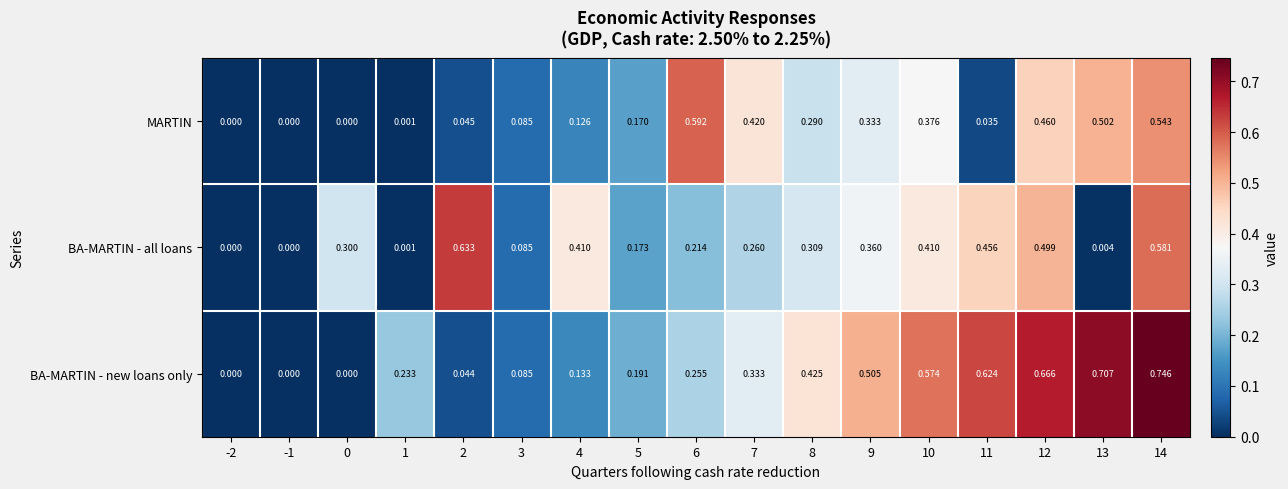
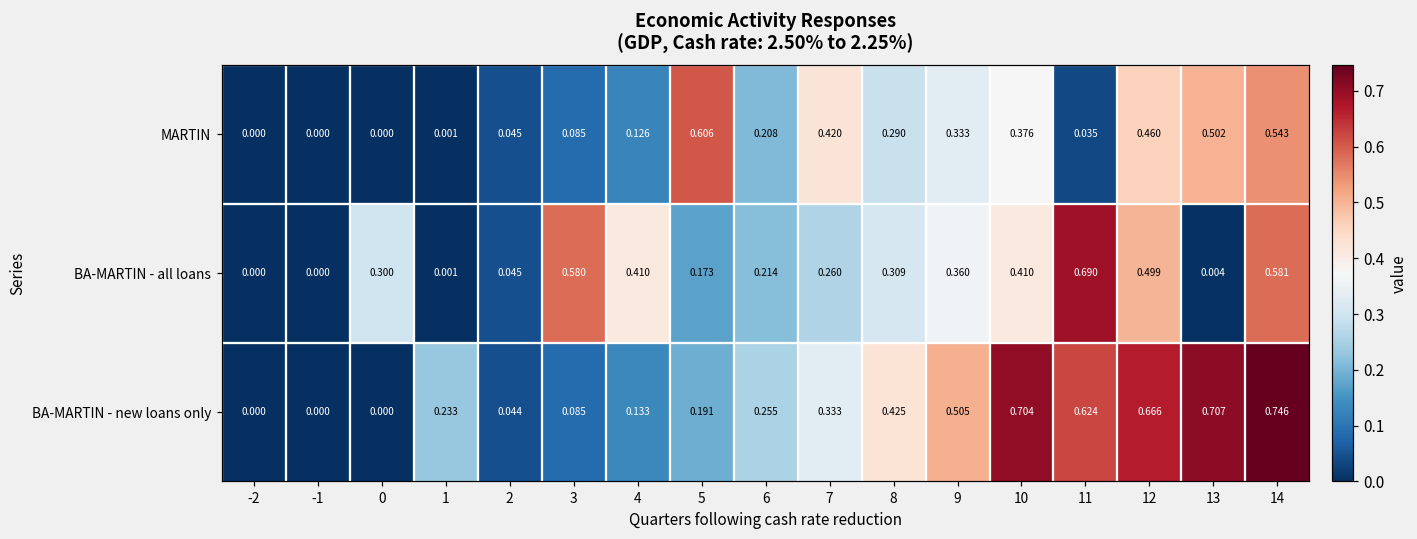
  {
    "MARTIN": {
      "-2": 0.000,
      "-1": 0.000,
      "0": 0.000,
      "1": 0.001,
      "2": 0.045,
      "3": 0.085,
      "4": 0.126,
-     "5": 0.170,
-     "6": 0.592,
+     "5": 0.606,
+     "6": 0.208,
      "7": 0.420,
      "8": 0.290,
      "9": 0.333,
      "10": 0.376,
      "11": 0.035,
      "12": 0.460,
      "13": 0.502,
      "14": 0.543
    },
    "BA-MARTIN - all loans": {
      "-2": 0.000,
      "-1": 0.000,
      "0": 0.300,
      "1": 0.001,
-     "2": 0.633,
-     "3": 0.085,
+     "2": 0.045,
+     "3": 0.580,
      "4": 0.410,
      "5": 0.173,
      "6": 0.214,
      "7": 0.260,
      "8": 0.309,
      "9": 0.360,
      "10": 0.410,
-     "11": 0.456,
+     "11": 0.690,
      "12": 0.499,
      "13": 0.004,
      "14": 0.581
    },
    "BA-MARTIN - new loans only": {
      "-2": 0.000,
      "-1": 0.000,
      "0": 0.000,
      "1": 0.233,
      "2": 0.044,
      "3": 0.085,
      "4": 0.133,
      "5": 0.191,
      "6": 0.255,
      "7": 0.333,
      "8": 0.425,
      "9": 0.505,
-     "10": 0.574,
+     "10": 0.704,
      "11": 0.624,
      "12": 0.666,
      "13": 0.707,
      "14": 0.746
    }
  }
